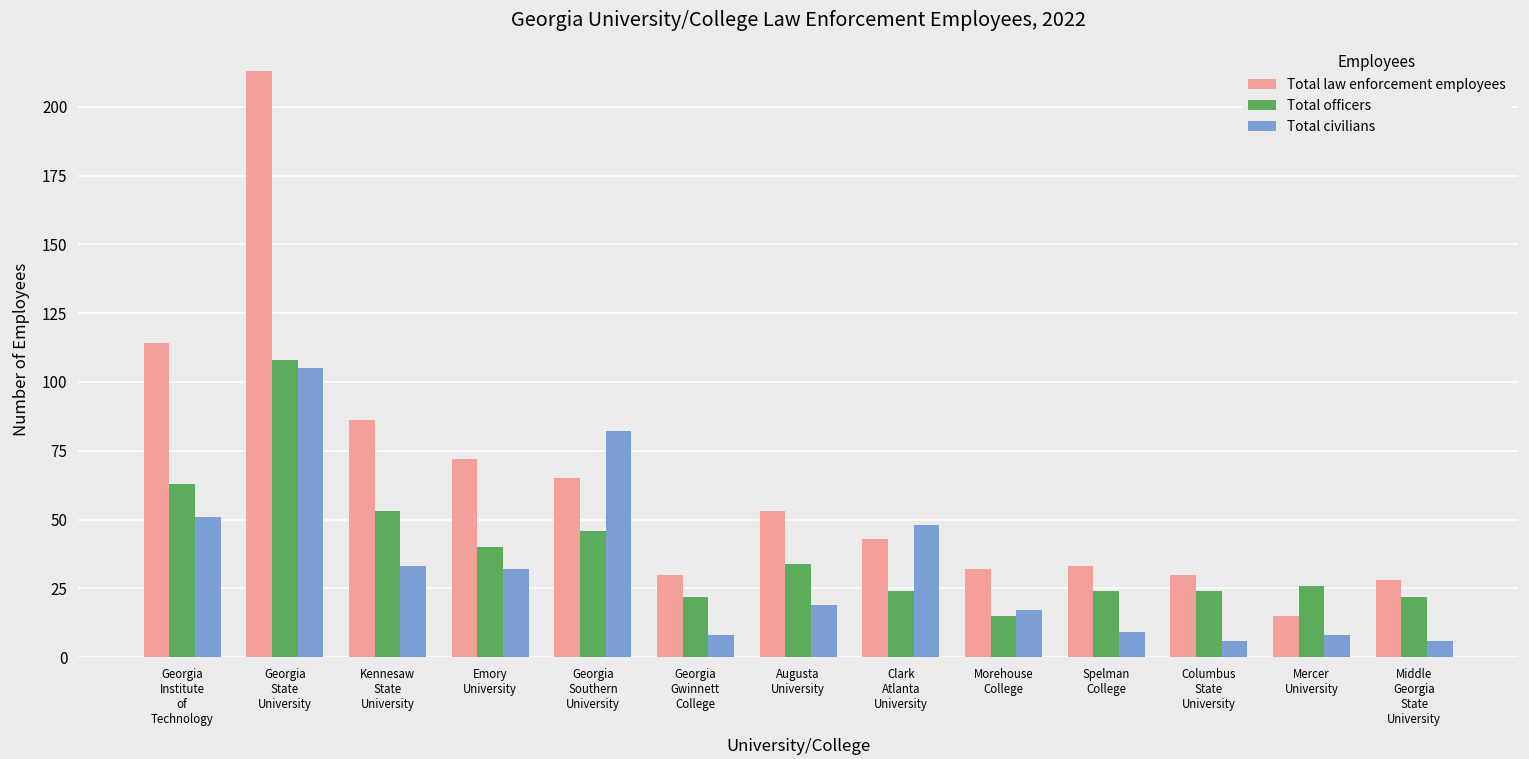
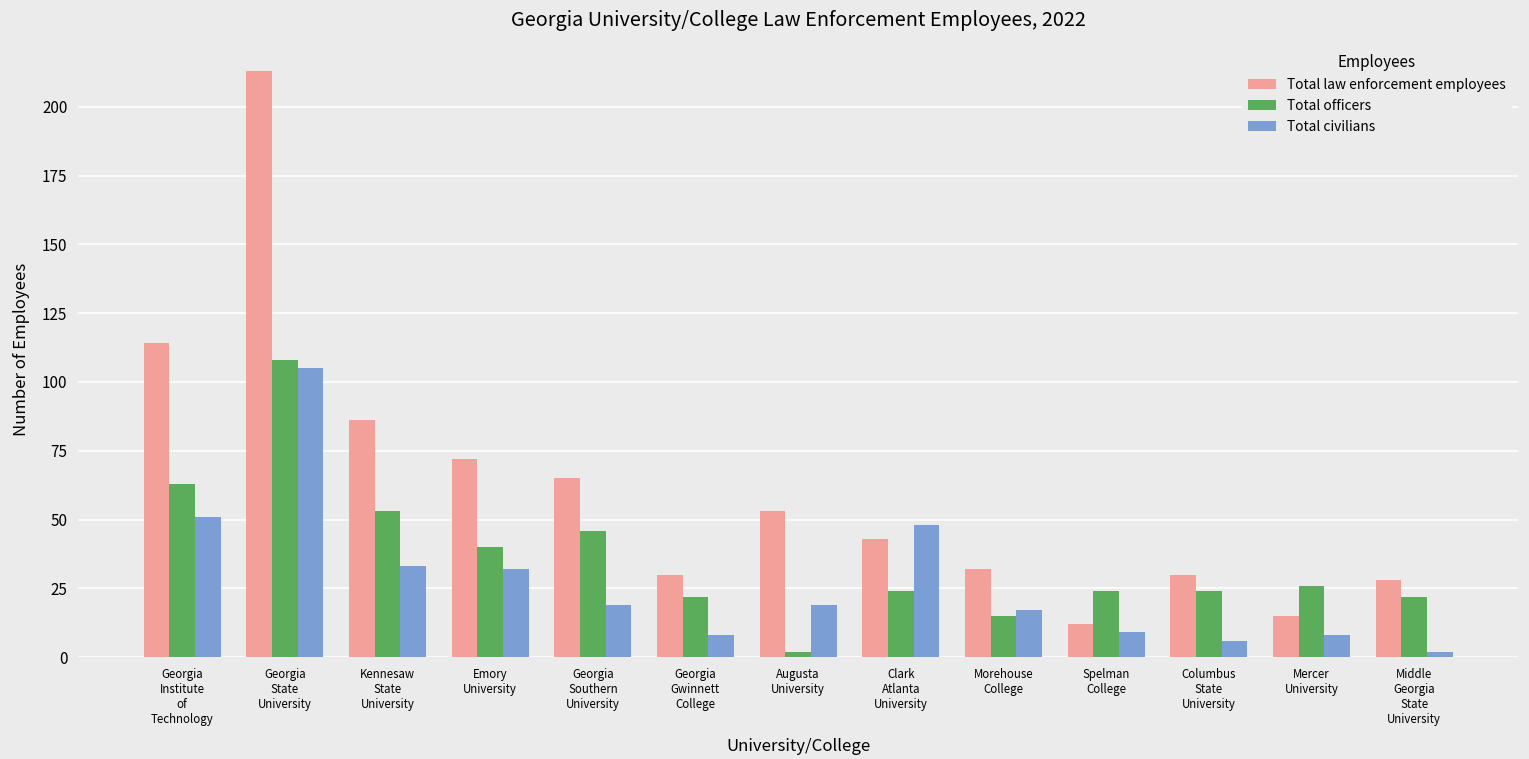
  {
    "Total law enforcement employees": {
      "Georgia Institute of Technology": 114,
      "Georgia State University": 213,
      "Kennesaw State University": 86,
      "Emory University": 72,
      "Georgia Southern University": 65,
      "Georgia Gwinnett College": 30,
      "Augusta University": 53,
      "Clark Atlanta University": 43,
      "Morehouse College": 32,
-     "Spelman College": 33,
+     "Spelman College": 12,
      "Columbus State University": 30,
      "Mercer University": 15,
      "Middle Georgia State University": 28
    },
    "Total officers": {
      "Georgia Institute of Technology": 63,
      "Georgia State University": 108,
      "Kennesaw State University": 53,
      "Emory University": 40,
      "Georgia Southern University": 46,
      "Georgia Gwinnett College": 22,
-     "Augusta University": 34,
+     "Augusta University": 2,
      "Clark Atlanta University": 24,
      "Morehouse College": 15,
      "Spelman College": 24,
      "Columbus State University": 24,
      "Mercer University": 26,
      "Middle Georgia State University": 22
    },
    "Total civilians": {
      "Georgia Institute of Technology": 51,
      "Georgia State University": 105,
      "Kennesaw State University": 33,
      "Emory University": 32,
-     "Georgia Southern University": 82,
+     "Georgia Southern University": 19,
      "Georgia Gwinnett College": 8,
      "Augusta University": 19,
      "Clark Atlanta University": 48,
      "Morehouse College": 17,
      "Spelman College": 9,
      "Columbus State University": 6,
      "Mercer University": 8,
-     "Middle Georgia State University": 6
+     "Middle Georgia State University": 2
    }
  }
